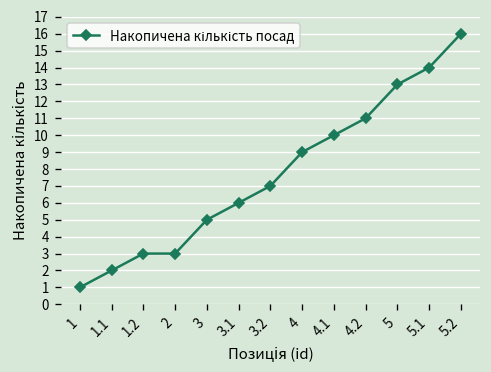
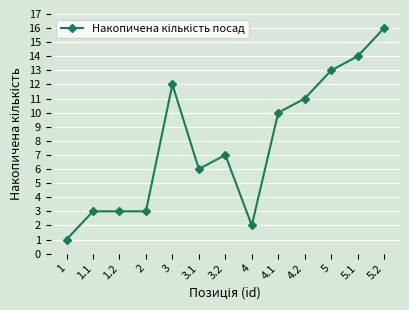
  {
    "1": 1,
-   "1.1": 2,
+   "1.1": 3,
    "1.2": 3,
    "2": 3,
-   "3": 5,
+   "3": 12,
    "3.1": 6,
    "3.2": 7,
-   "4": 9,
+   "4": 2,
    "4.1": 10,
    "4.2": 11,
    "5": 13,
    "5.1": 14,
    "5.2": 16
  }
